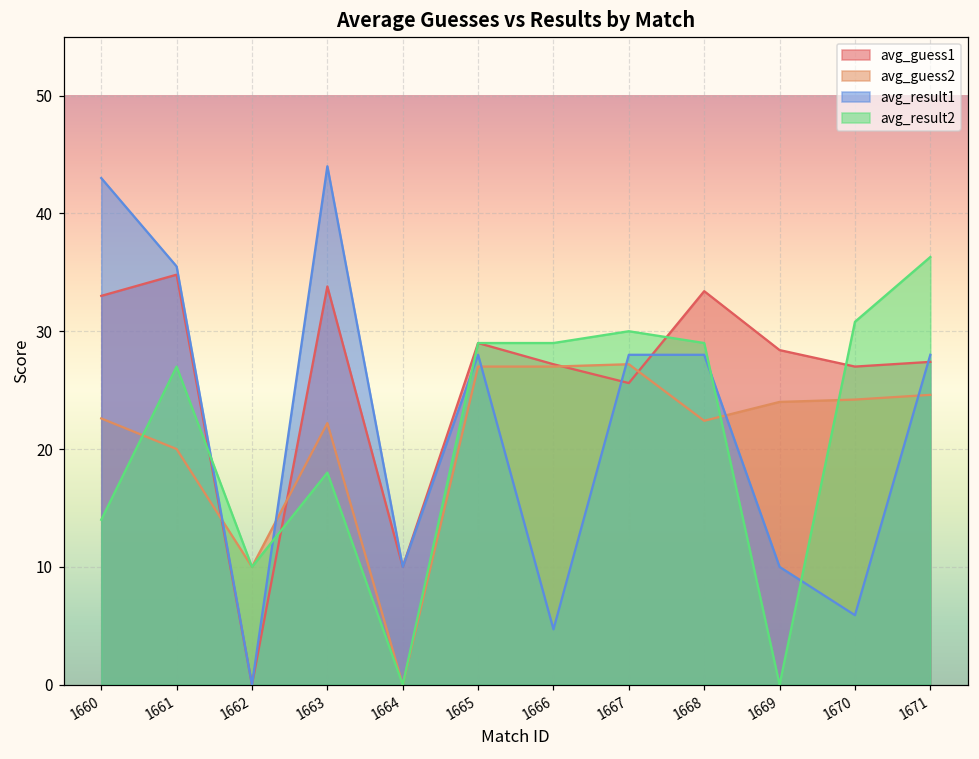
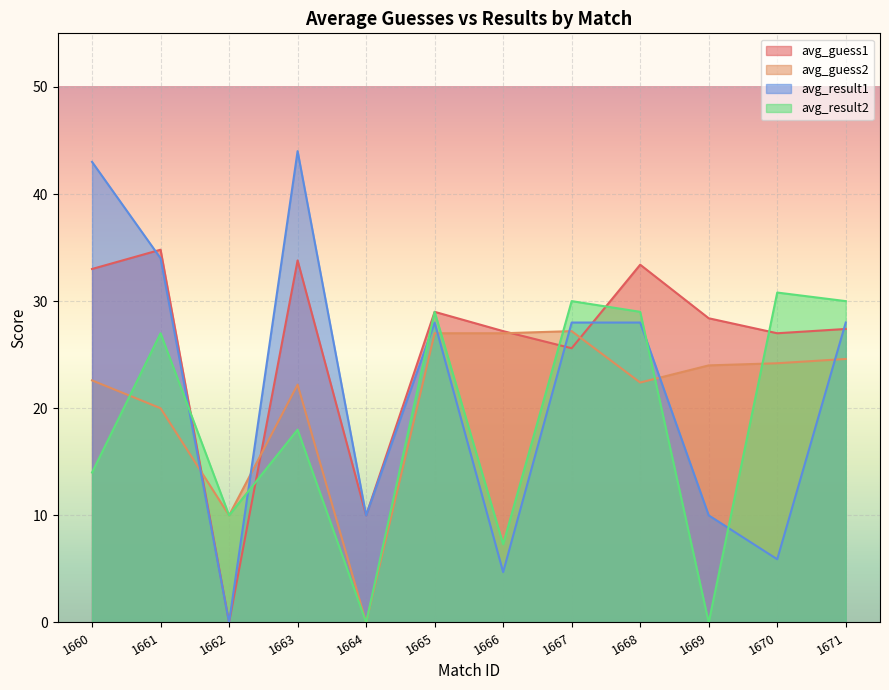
  {
    "avg_result1": {
      "1660": 43.0,
-     "1661": 35.5,
+     "1661": 34.0,
      "1663": 44.0,
      "1665": 28.0,
      "1666": 4.7,
      "1667": 28.0,
      "1668": 28.0,
      "1669": 10.0,
      "1670": 5.9,
      "1671": 28.0
    },
    "avg_result2": {
      "1660": 14.0,
      "1661": 27.0,
      "1663": 18.0,
-     "1666": 29.0,
+     "1666": 7.3,
      "1667": 30.0,
      "1668": 29.0,
      "1669": 0.0,
      "1670": 30.8,
-     "1671": 36.3
+     "1671": 30.0
    }
  }
